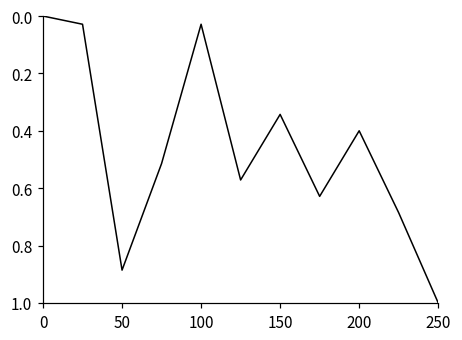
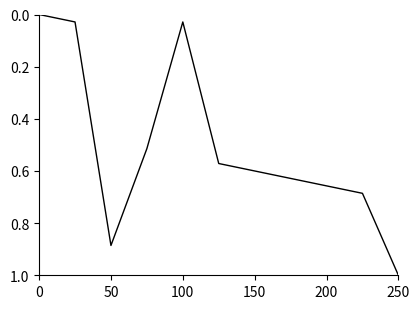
  {
    "0": 0.00,
    "50": 0.89,
    "100": 0.03,
-   "150": 0.34,
-   "200": 0.40,
+   "150": 0.60,
+   "200": 0.66,
    "250": 1.00
  }
